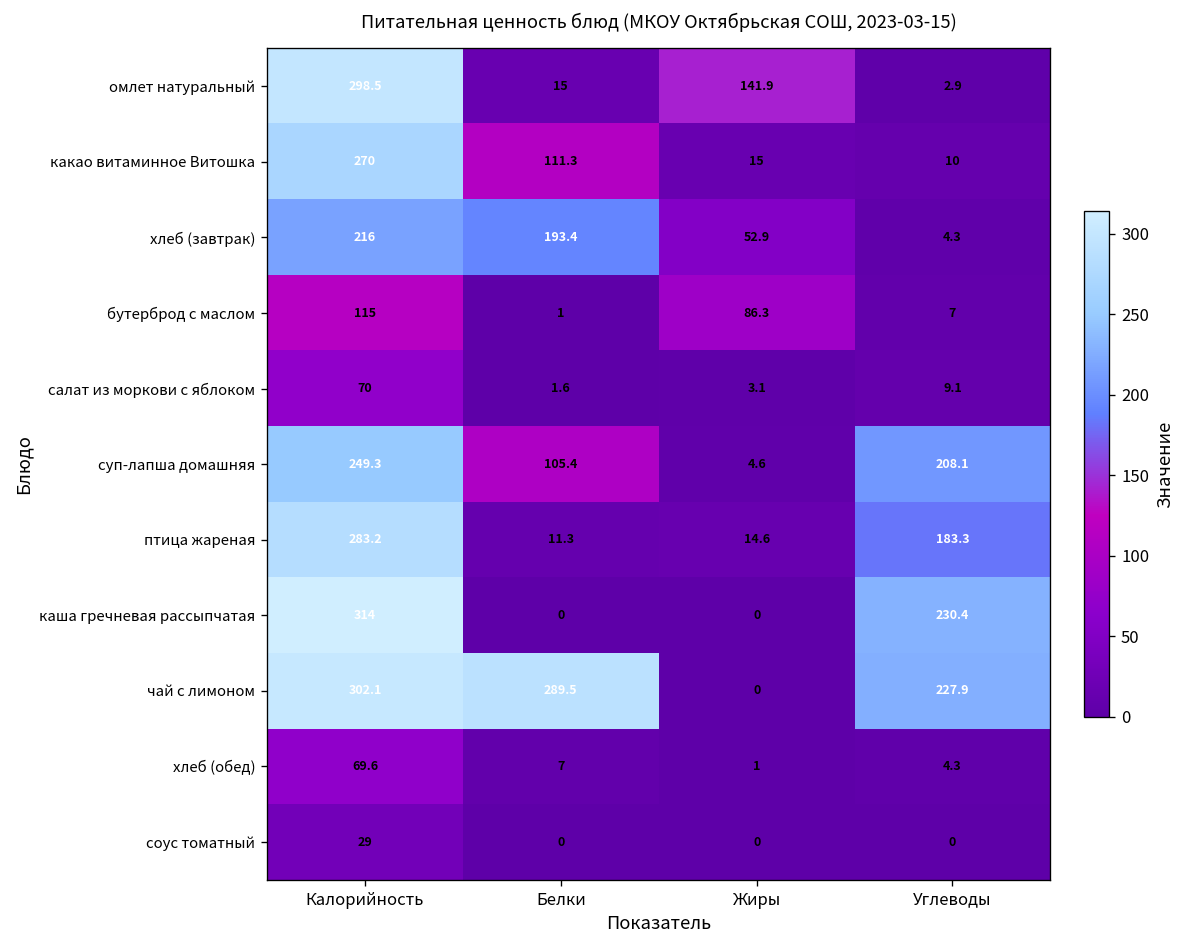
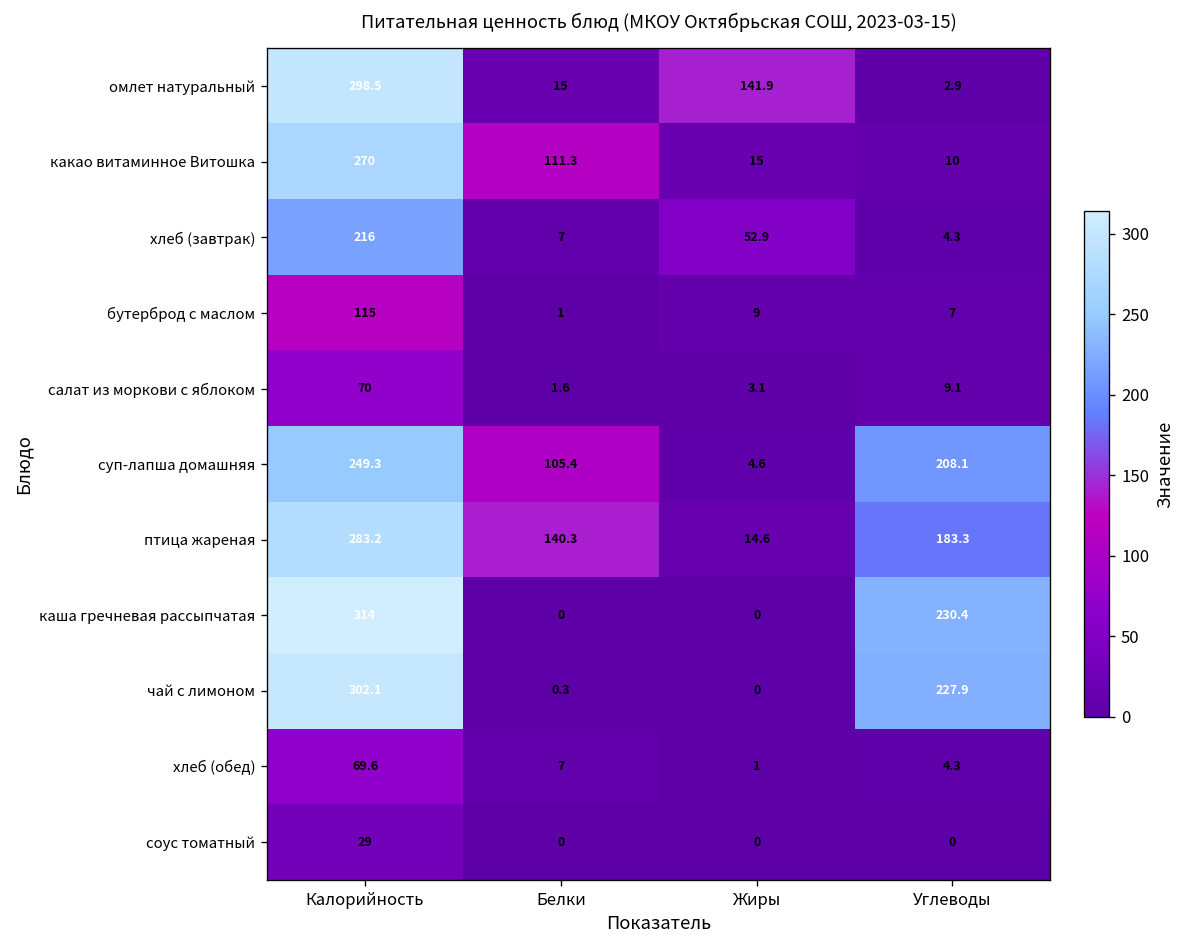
  {
    "омлет натуральный": {
      "Калорийность": 298.5,
      "Белки": 15,
      "Жиры": 141.9,
      "Углеводы": 2.9
    },
    "какао витаминное Витошка": {
      "Калорийность": 270,
      "Белки": 111.3,
      "Жиры": 15,
      "Углеводы": 10
    },
    "хлеб (завтрак)": {
      "Калорийность": 216,
-     "Белки": 193.4,
+     "Белки": 7,
      "Жиры": 52.9,
      "Углеводы": 4.3
    },
    "бутерброд с маслом": {
      "Калорийность": 115,
      "Белки": 1,
-     "Жиры": 86.3,
+     "Жиры": 9,
      "Углеводы": 7
    },
    "салат из моркови с яблоком": {
      "Калорийность": 70,
      "Белки": 1.6,
      "Жиры": 3.1,
      "Углеводы": 9.1
    },
    "суп-лапша домашняя": {
      "Калорийность": 249.3,
      "Белки": 105.4,
      "Жиры": 4.6,
      "Углеводы": 208.1
    },
    "птица жареная": {
      "Калорийность": 283.2,
-     "Белки": 11.3,
+     "Белки": 140.3,
      "Жиры": 14.6,
      "Углеводы": 183.3
    },
    "каша гречневая рассыпчатая": {
      "Белки": 0,
      "Жиры": 0,
      "Углеводы": 230.4
    },
    "чай с лимоном": {
      "Калорийность": 302.1,
-     "Белки": 289.5,
+     "Белки": 0.3,
      "Жиры": 0,
      "Углеводы": 227.9
    },
    "хлеб (обед)": {
      "Калорийность": 69.6,
      "Белки": 7,
      "Жиры": 1,
      "Углеводы": 4.3
    },
    "соус томатный": {
      "Калорийность": 29,
      "Белки": 0,
      "Жиры": 0,
      "Углеводы": 0
    }
  }
